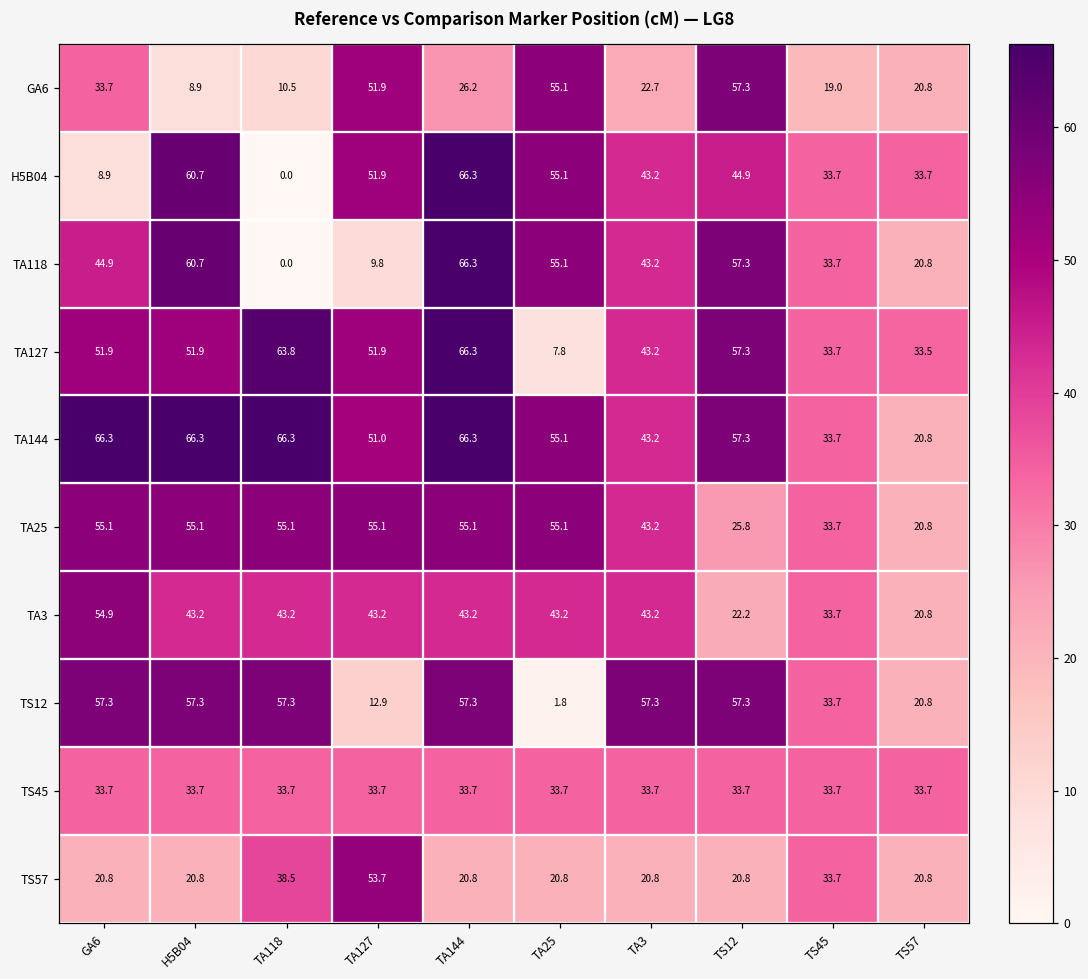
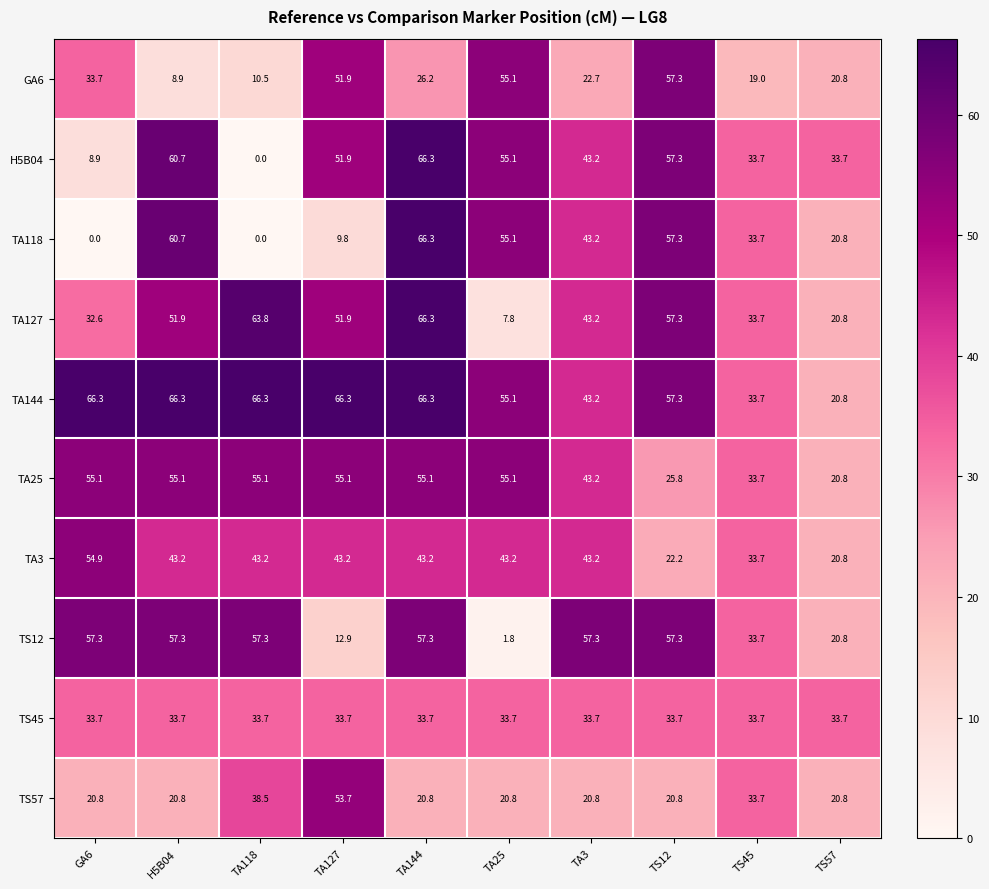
  {
    "GA6": {
      "GA6": 33.7,
      "H5B04": 8.9,
      "TA118": 10.5,
      "TA127": 51.9,
      "TA144": 26.2,
      "TA25": 55.1,
      "TA3": 22.7,
      "TS12": 57.3,
      "TS45": 19.0,
      "TS57": 20.8
    },
    "H5B04": {
      "GA6": 8.9,
      "H5B04": 60.7,
      "TA118": 0.0,
      "TA127": 51.9,
      "TA144": 66.3,
      "TA25": 55.1,
      "TA3": 43.2,
-     "TS12": 44.9,
+     "TS12": 57.3,
      "TS45": 33.7,
      "TS57": 33.7
    },
    "TA118": {
-     "GA6": 44.9,
+     "GA6": 0.0,
      "H5B04": 60.7,
      "TA118": 0.0,
      "TA127": 9.8,
      "TA144": 66.3,
      "TA25": 55.1,
      "TA3": 43.2,
      "TS12": 57.3,
      "TS45": 33.7,
      "TS57": 20.8
    },
    "TA127": {
-     "GA6": 51.9,
+     "GA6": 32.6,
      "H5B04": 51.9,
      "TA118": 63.8,
      "TA127": 51.9,
      "TA144": 66.3,
      "TA25": 7.8,
      "TA3": 43.2,
      "TS12": 57.3,
      "TS45": 33.7,
-     "TS57": 33.5
+     "TS57": 20.8
    },
    "TA144": {
      "GA6": 66.3,
      "H5B04": 66.3,
      "TA118": 66.3,
-     "TA127": 51.0,
+     "TA127": 66.3,
      "TA144": 66.3,
      "TA25": 55.1,
      "TA3": 43.2,
      "TS12": 57.3,
      "TS45": 33.7,
      "TS57": 20.8
    },
    "TA25": {
      "GA6": 55.1,
      "H5B04": 55.1,
      "TA118": 55.1,
      "TA127": 55.1,
      "TA144": 55.1,
      "TA25": 55.1,
      "TA3": 43.2,
      "TS12": 25.8,
      "TS45": 33.7,
      "TS57": 20.8
    },
    "TA3": {
      "GA6": 54.9,
      "H5B04": 43.2,
      "TA118": 43.2,
      "TA127": 43.2,
      "TA144": 43.2,
      "TA25": 43.2,
      "TA3": 43.2,
      "TS12": 22.2,
      "TS45": 33.7,
      "TS57": 20.8
    },
    "TS12": {
      "GA6": 57.3,
      "H5B04": 57.3,
      "TA118": 57.3,
      "TA127": 12.9,
      "TA144": 57.3,
      "TA25": 1.8,
      "TA3": 57.3,
      "TS12": 57.3,
      "TS45": 33.7,
      "TS57": 20.8
    },
    "TS45": {
      "GA6": 33.7,
      "H5B04": 33.7,
      "TA118": 33.7,
      "TA127": 33.7,
      "TA144": 33.7,
      "TA25": 33.7,
      "TA3": 33.7,
      "TS12": 33.7,
      "TS45": 33.7,
      "TS57": 33.7
    },
    "TS57": {
      "GA6": 20.8,
      "H5B04": 20.8,
      "TA118": 38.5,
      "TA127": 53.7,
      "TA144": 20.8,
      "TA25": 20.8,
      "TA3": 20.8,
      "TS12": 20.8,
      "TS45": 33.7,
      "TS57": 20.8
    }
  }
